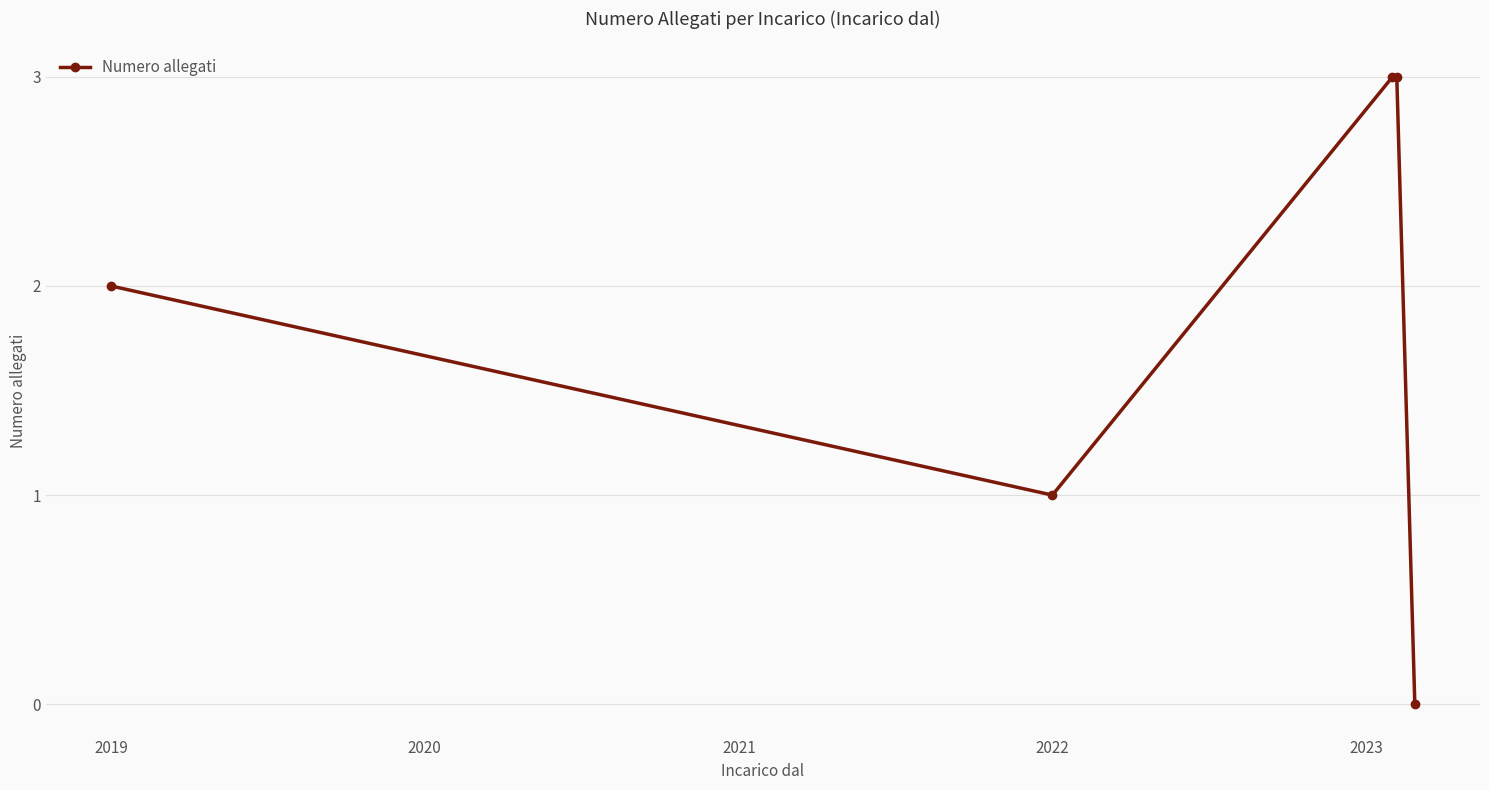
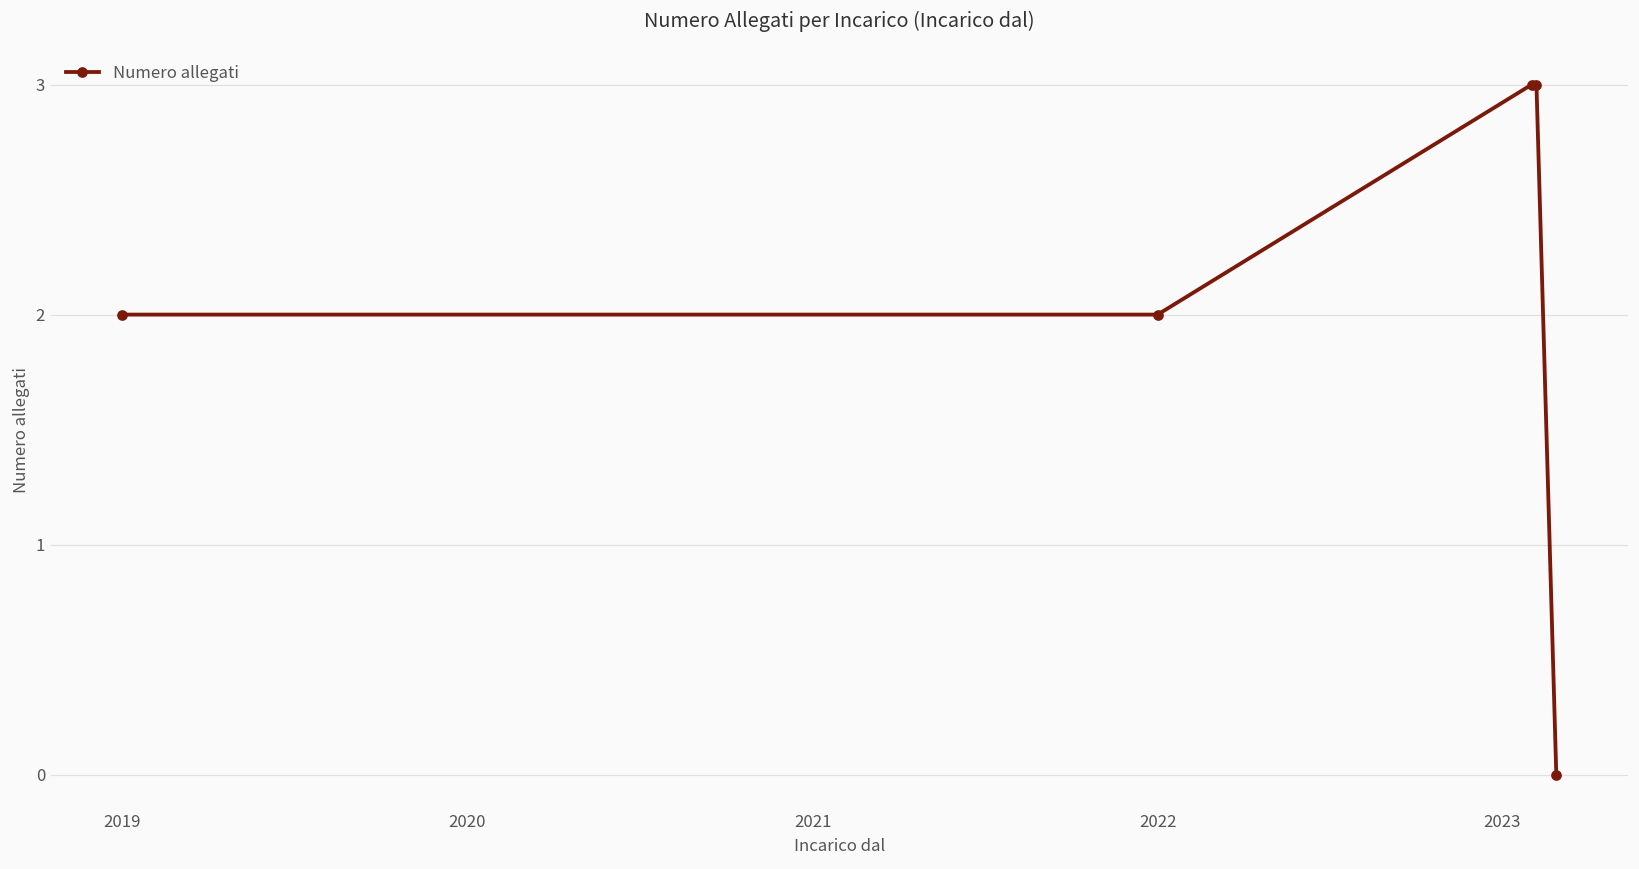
  {
    "2019": 2,
-   "2022": 1
+   "2022": 2
  }
